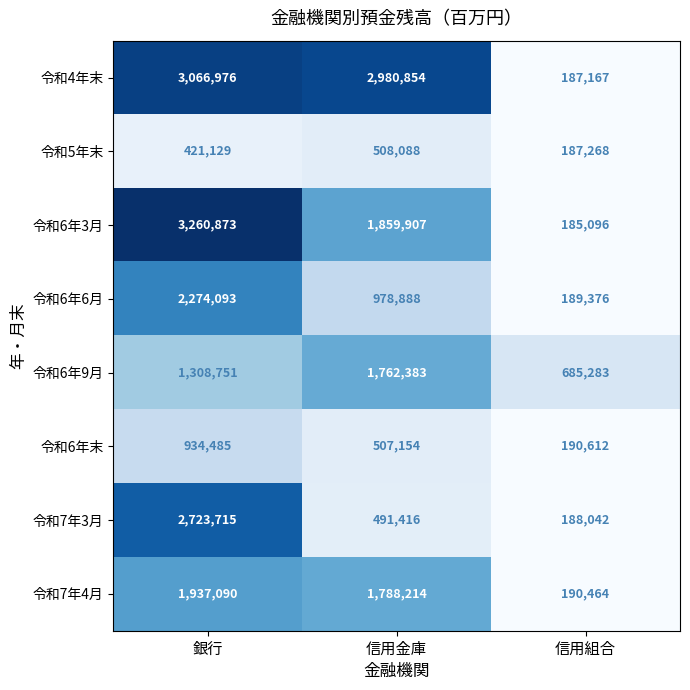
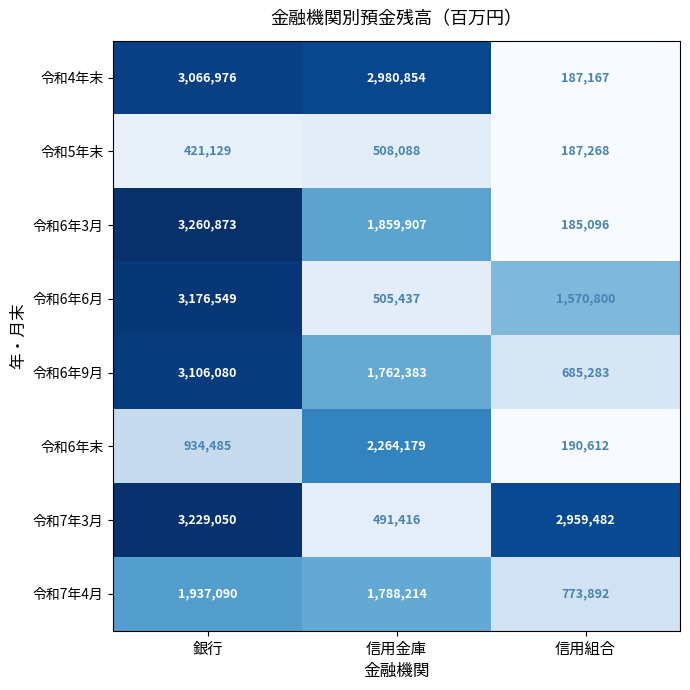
  {
    "令和4年末": {
      "銀行": "3,066,976",
      "信用金庫": "2,980,854",
      "信用組合": "187,167"
    },
    "令和5年末": {
      "銀行": "421,129",
      "信用金庫": "508,088",
      "信用組合": "187,268"
    },
    "令和6年3月": {
      "銀行": "3,260,873",
      "信用金庫": "1,859,907",
      "信用組合": "185,096"
    },
    "令和6年6月": {
-     "銀行": "2,274,093",
-     "信用金庫": "978,888",
-     "信用組合": "189,376"
+     "銀行": "3,176,549",
+     "信用金庫": "505,437",
+     "信用組合": "1,570,800"
    },
    "令和6年9月": {
-     "銀行": "1,308,751",
+     "銀行": "3,106,080",
      "信用金庫": "1,762,383",
      "信用組合": "685,283"
    },
    "令和6年末": {
      "銀行": "934,485",
-     "信用金庫": "507,154",
+     "信用金庫": "2,264,179",
      "信用組合": "190,612"
    },
    "令和7年3月": {
-     "銀行": "2,723,715",
+     "銀行": "3,229,050",
      "信用金庫": "491,416",
-     "信用組合": "188,042"
+     "信用組合": "2,959,482"
    },
    "令和7年4月": {
      "銀行": "1,937,090",
      "信用金庫": "1,788,214",
-     "信用組合": "190,464"
+     "信用組合": "773,892"
    }
  }
